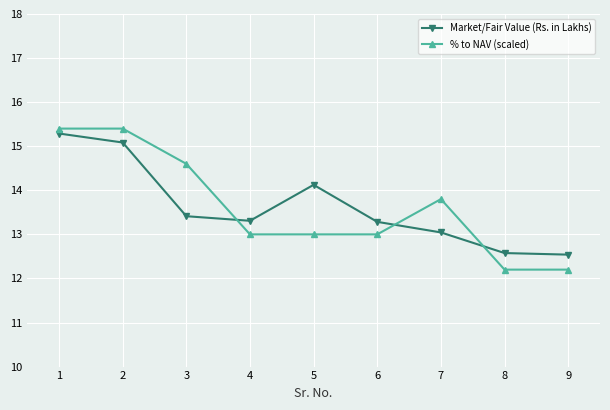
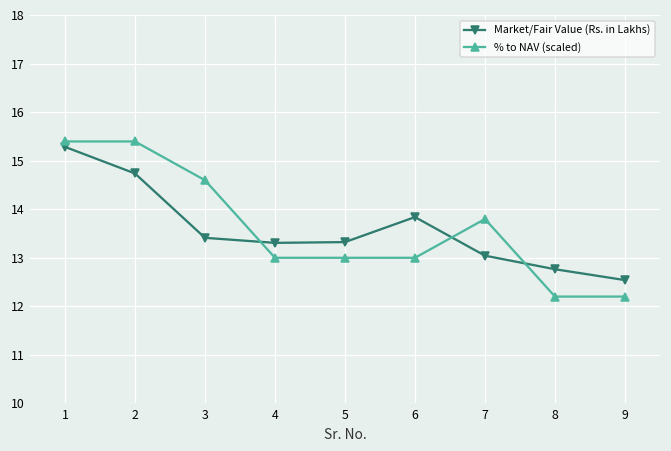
  {
    "Market/Fair Value (Rs. in Lakhs)": {
      "1": 15.3,
-     "2": 15.1,
+     "2": 14.7,
      "3": 13.4,
      "4": 13.3,
-     "5": 14.1,
-     "6": 13.3,
+     "5": 13.3,
+     "6": 13.8,
      "7": 13.0,
-     "8": 12.6,
+     "8": 12.8,
      "9": 12.5
    },
    "% to NAV (scaled)": {
      "1": 15.4,
      "2": 15.4,
      "3": 14.6,
      "4": 13.0,
      "5": 13.0,
      "6": 13.0,
      "7": 13.8,
      "8": 12.2,
      "9": 12.2
    }
  }
